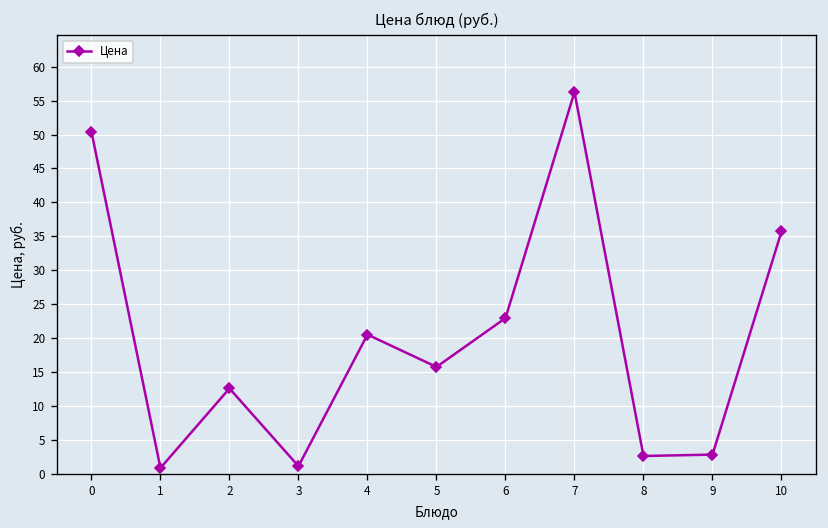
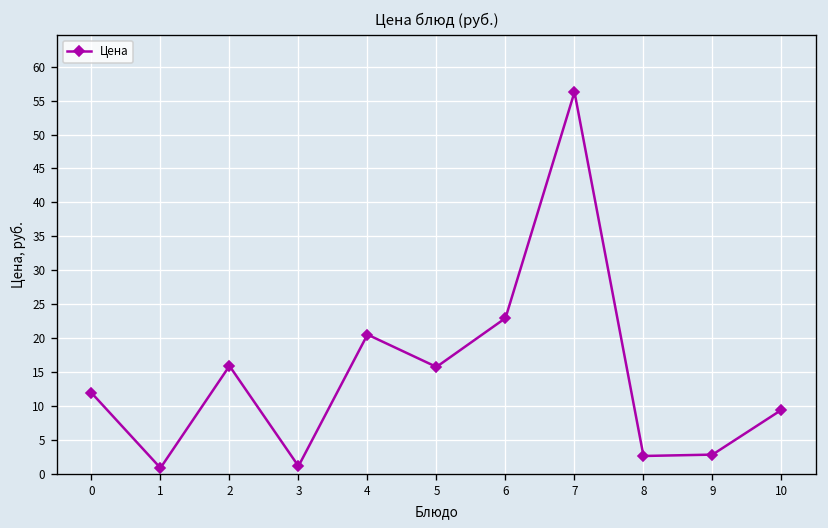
  {
-   "0": 50,
+   "0": 12,
    "1": 1,
-   "2": 13,
+   "2": 16,
    "3": 1,
    "4": 21,
    "5": 16,
    "6": 23,
    "7": 56,
    "8": 3,
    "9": 3,
-   "10": 36
+   "10": 9
  }
